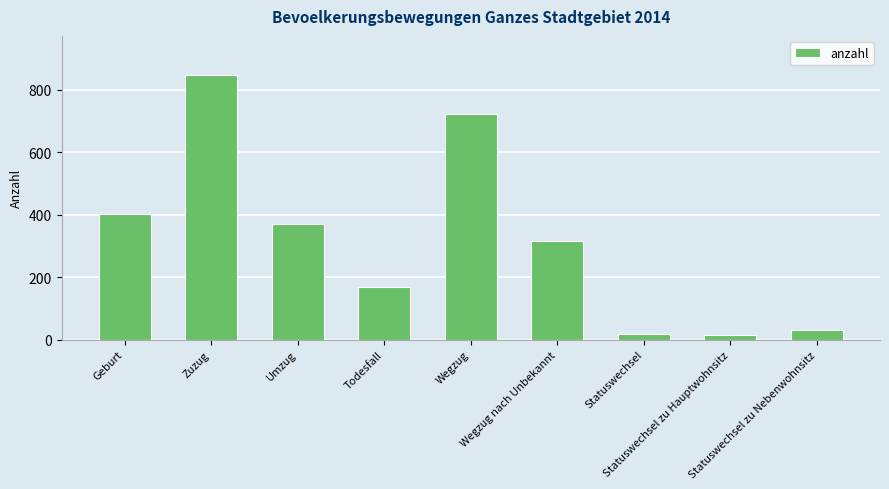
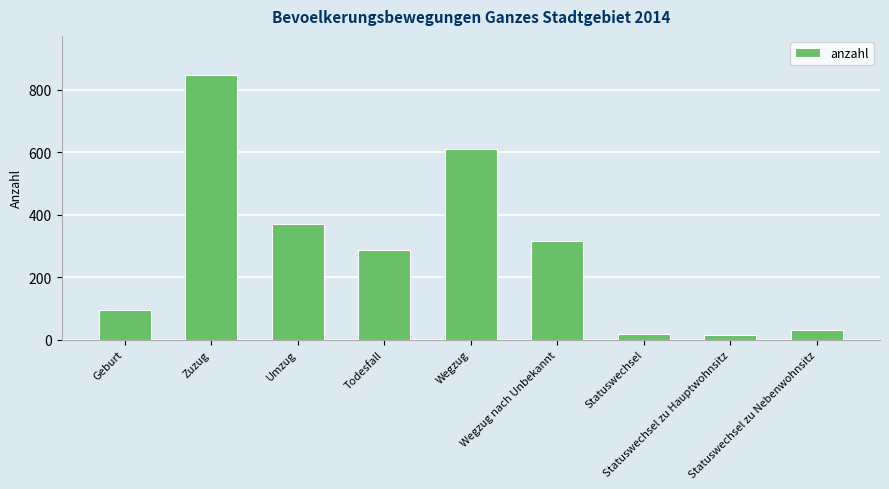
  {
-   "Geburt": 400,
+   "Geburt": 100,
    "Zuzug": 850,
    "Umzug": 370,
-   "Todesfall": 170,
-   "Wegzug": 720,
+   "Todesfall": 290,
+   "Wegzug": 610,
    "Wegzug nach Unbekannt": 320,
    "Statuswechsel": 20,
    "Statuswechsel zu Hauptwohnsitz": 20,
    "Statuswechsel zu Nebenwohnsitz": 30
  }
